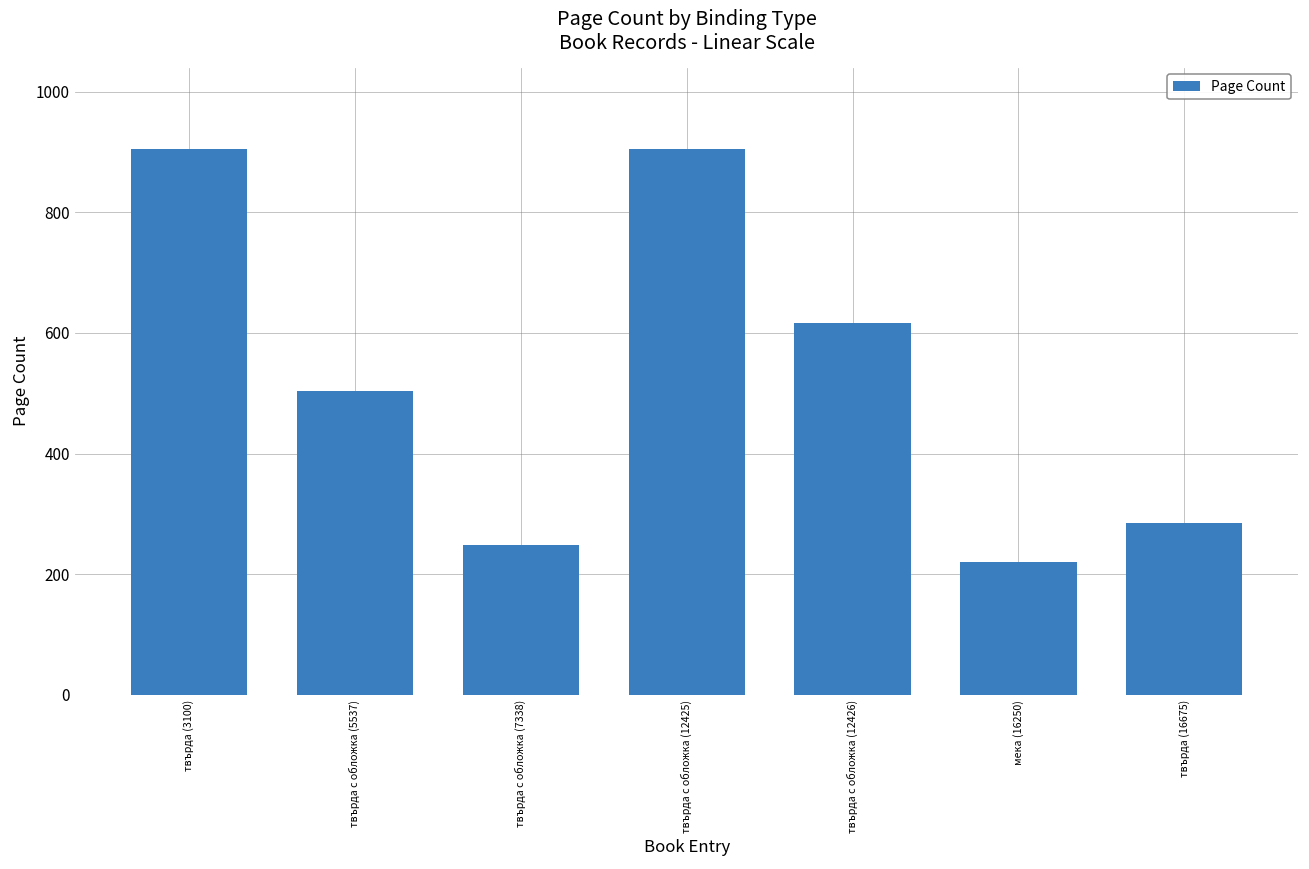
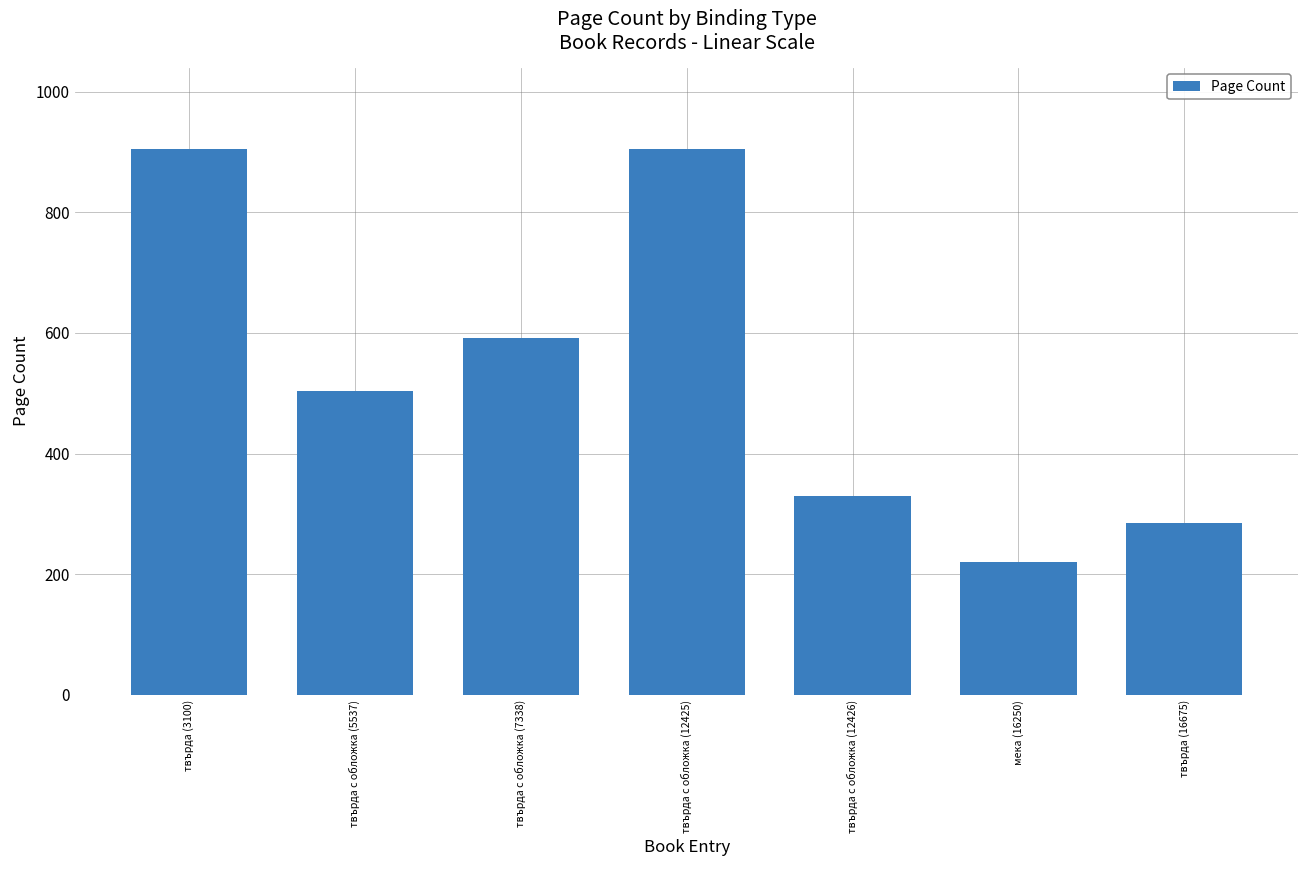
  {
    "твърда (3100)": 900,
    "твърда с обложка (5537)": 500,
-   "твърда с обложка (7338)": 250,
+   "твърда с обложка (7338)": 590,
    "твърда с обложка (12425)": 900,
-   "твърда с обложка (12426)": 620,
+   "твърда с обложка (12426)": 330,
    "мека (16250)": 220,
    "твърда (16675)": 290
  }
